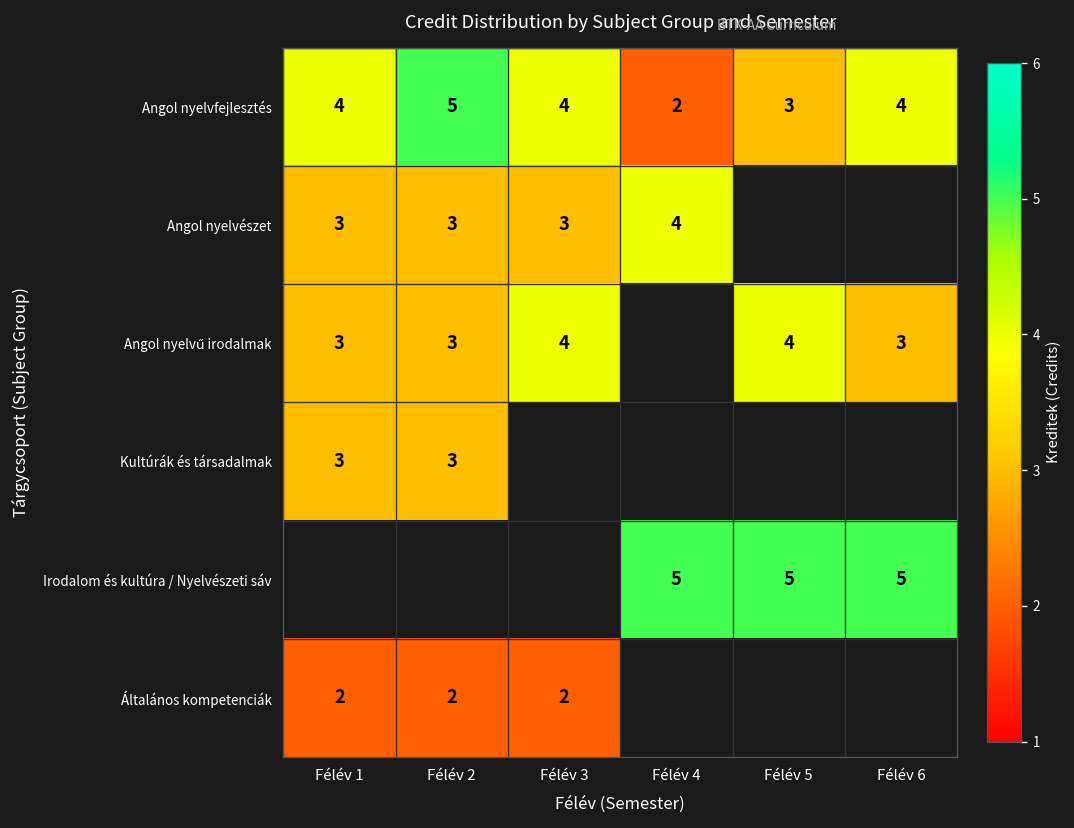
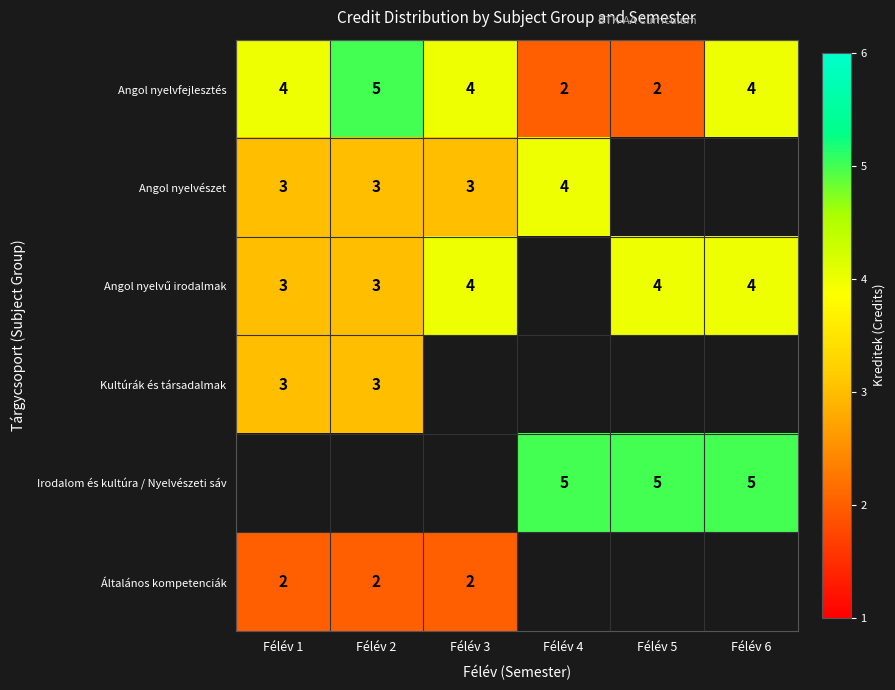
  {
    "Angol nyelvfejlesztés": {
      "Félév 1": 4,
      "Félév 2": 5,
      "Félév 3": 4,
      "Félév 4": 2,
-     "Félév 5": 3,
+     "Félév 5": 2,
      "Félév 6": 4
    },
    "Angol nyelvészet": {
      "Félév 1": 3,
      "Félév 2": 3,
      "Félév 3": 3,
      "Félév 4": 4
    },
    "Angol nyelvű irodalmak": {
      "Félév 1": 3,
      "Félév 2": 3,
      "Félév 3": 4,
      "Félév 5": 4,
-     "Félév 6": 3
+     "Félév 6": 4
    },
    "Kultúrák és társadalmak": {
      "Félév 1": 3,
      "Félév 2": 3
    },
    "Irodalom és kultúra / Nyelvészeti sáv": {
      "Félév 4": 5,
      "Félév 5": 5,
      "Félév 6": 5
    },
    "Általános kompetenciák": {
      "Félév 1": 2,
      "Félév 2": 2,
      "Félév 3": 2
    }
  }
